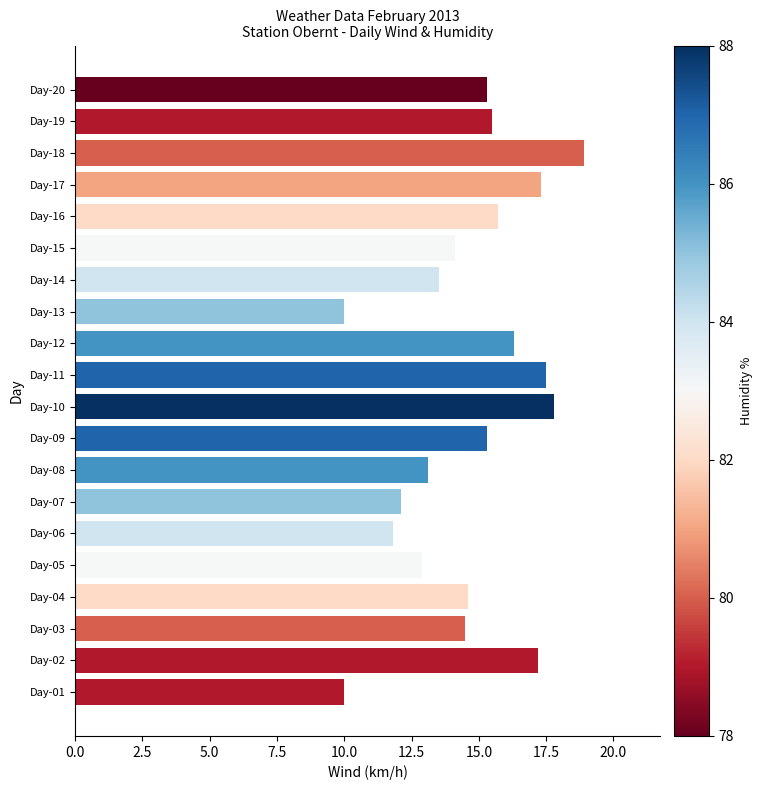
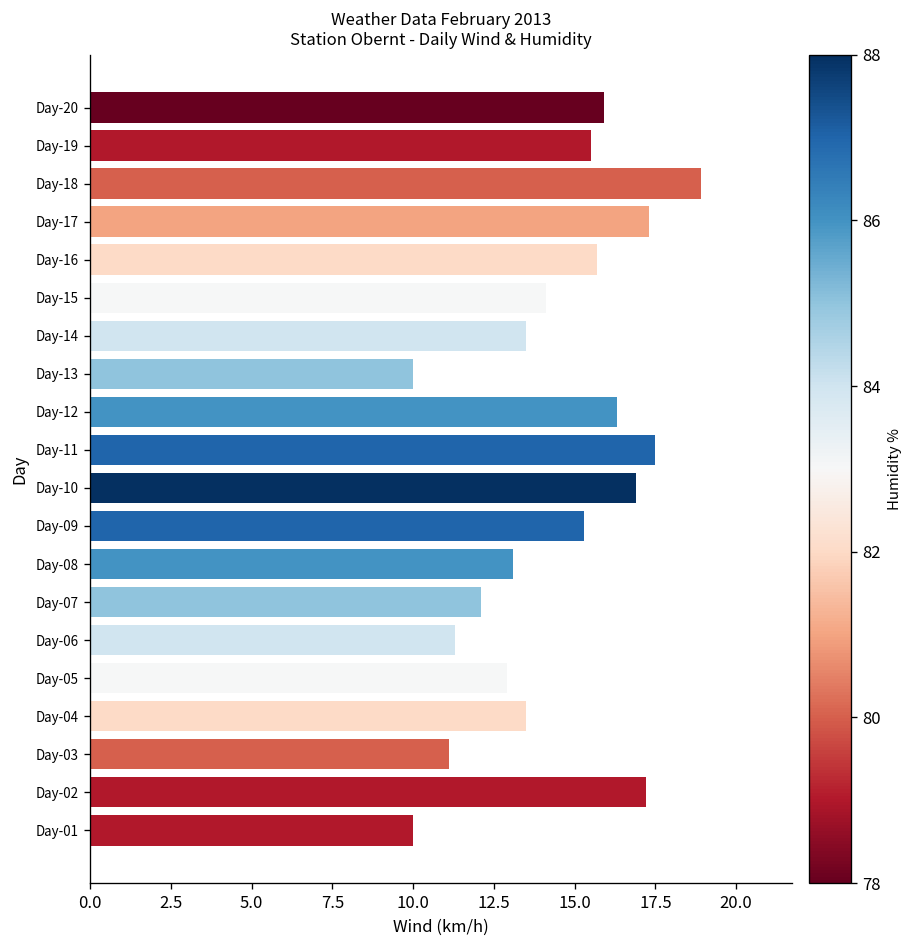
  {
-   "Day-20": 15.3,
+   "Day-20": 15.9,
    "Day-19": 15.5,
    "Day-18": 18.9,
    "Day-17": 17.3,
    "Day-16": 15.7,
    "Day-15": 14.1,
    "Day-14": 13.5,
    "Day-13": 10.0,
    "Day-12": 16.3,
    "Day-11": 17.5,
-   "Day-10": 17.8,
+   "Day-10": 16.9,
    "Day-09": 15.3,
    "Day-08": 13.1,
    "Day-07": 12.1,
-   "Day-06": 11.8,
+   "Day-06": 11.3,
    "Day-05": 12.9,
-   "Day-04": 14.6,
-   "Day-03": 14.5,
+   "Day-04": 13.5,
+   "Day-03": 11.1,
    "Day-02": 17.2,
    "Day-01": 10.0
  }
